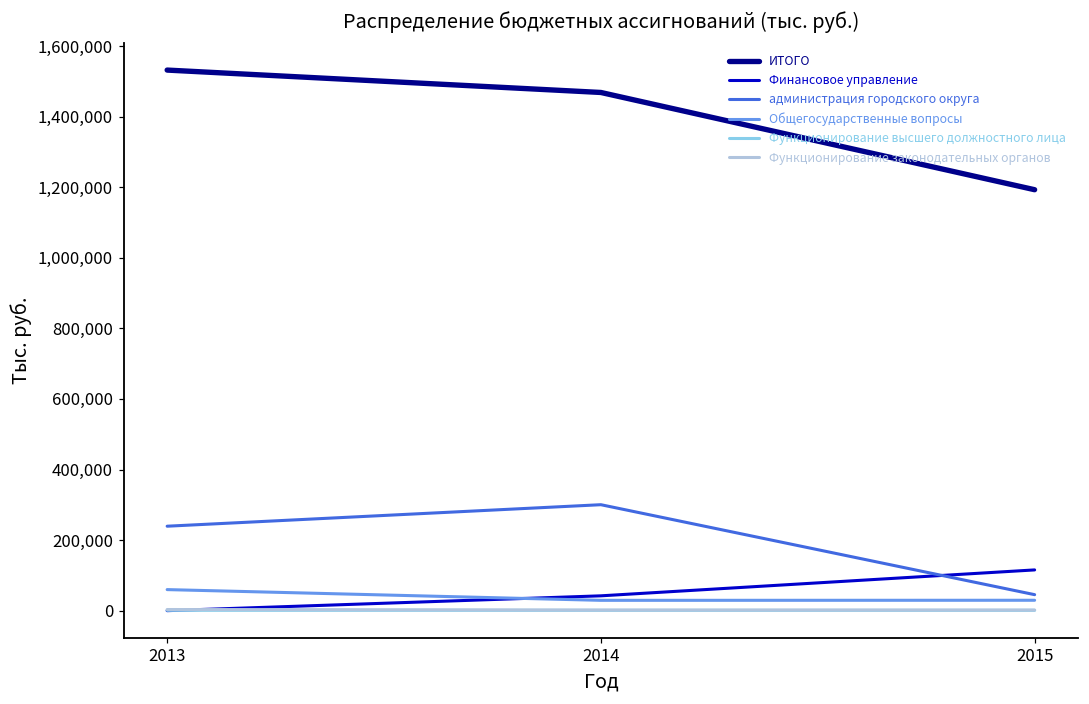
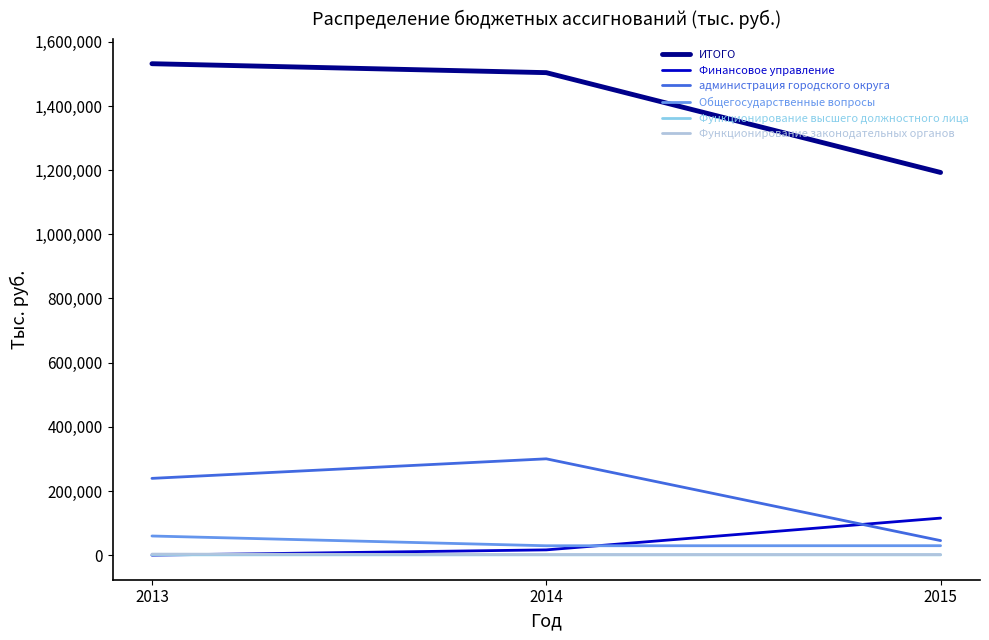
  {
    "ИТОГО": {
      "2013": "1,530,000",
-     "2014": "1,470,000",
+     "2014": "1,500,000",
      "2015": "1,190,000"
    },
    "Финансовое управление": {
-     "2014": "40,000",
+     "2014": "20,000",
      "2015": "120,000"
    }
  }
